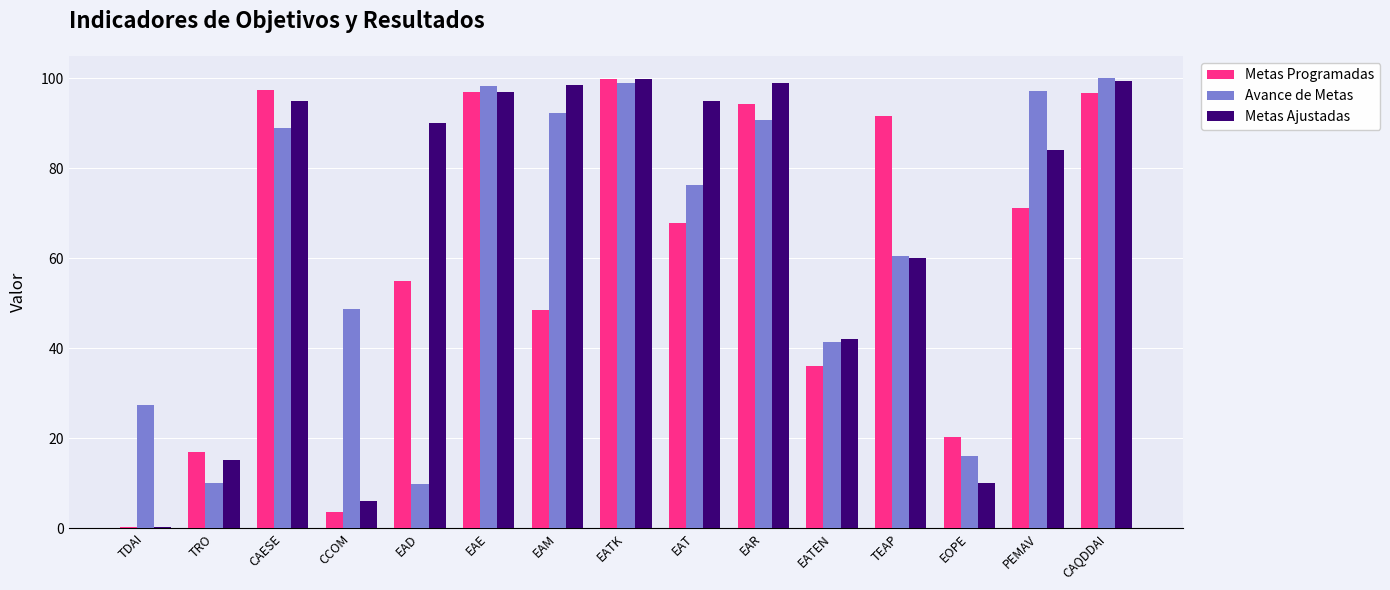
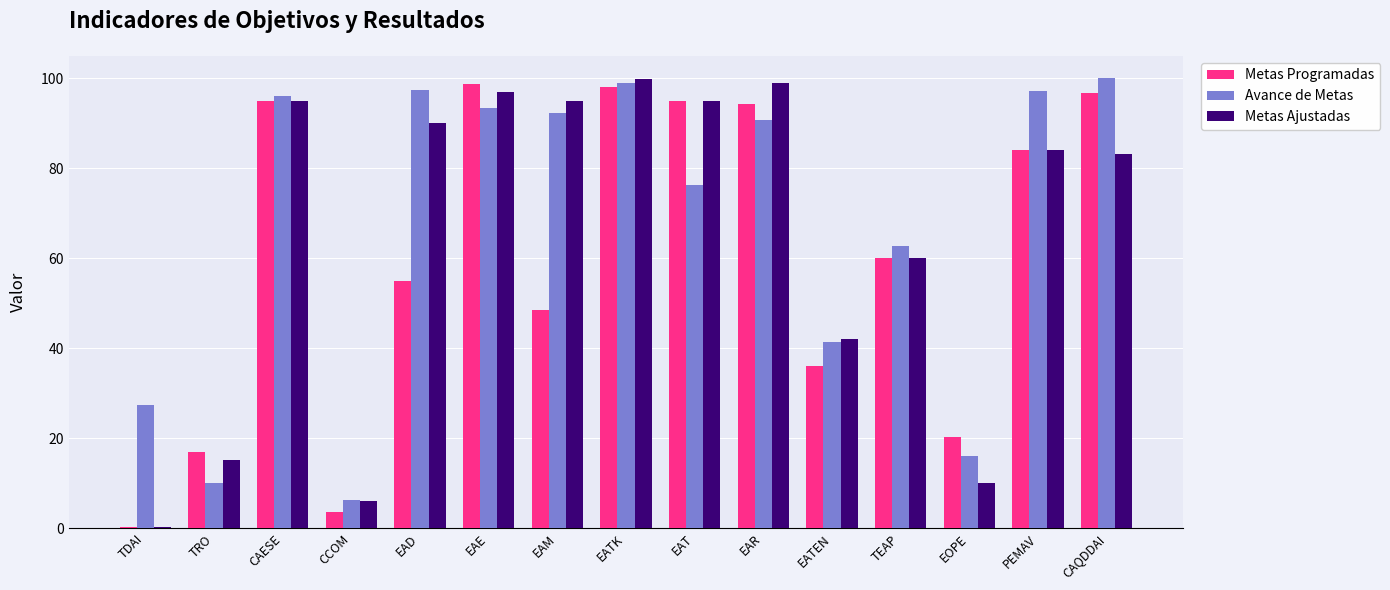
  {
    "Metas Programadas": {
      "TRO": 17,
-     "CAESE": 97,
+     "CAESE": 95,
      "CCOM": 4,
      "EAD": 55,
-     "EAE": 97,
+     "EAE": 99,
      "EAM": 48,
-     "EATK": 100,
-     "EAT": 68,
+     "EATK": 98,
+     "EAT": 95,
      "EAR": 94,
      "EATEN": 36,
-     "TEAP": 92,
+     "TEAP": 60,
      "EOPE": 20,
-     "PEMAV": 71,
+     "PEMAV": 84,
      "CAQDDAI": 97
    },
    "Avance de Metas": {
      "TDAI": 27,
      "TRO": 10,
-     "CAESE": 89,
-     "CCOM": 49,
-     "EAD": 10,
-     "EAE": 98,
+     "CAESE": 96,
+     "CCOM": 6,
+     "EAD": 97,
+     "EAE": 93,
      "EAM": 92,
      "EATK": 99,
      "EAT": 76,
      "EAR": 91,
      "EATEN": 41,
-     "TEAP": 61,
+     "TEAP": 63,
      "EOPE": 16,
      "PEMAV": 97,
      "CAQDDAI": 100
    },
    "Metas Ajustadas": {
      "TRO": 15,
      "CAESE": 95,
      "CCOM": 6,
      "EAD": 90,
      "EAE": 97,
-     "EAM": 98,
+     "EAM": 95,
      "EATK": 100,
      "EAT": 95,
      "EAR": 99,
      "EATEN": 42,
      "TEAP": 60,
      "EOPE": 10,
      "PEMAV": 84,
-     "CAQDDAI": 100
+     "CAQDDAI": 83
    }
  }
